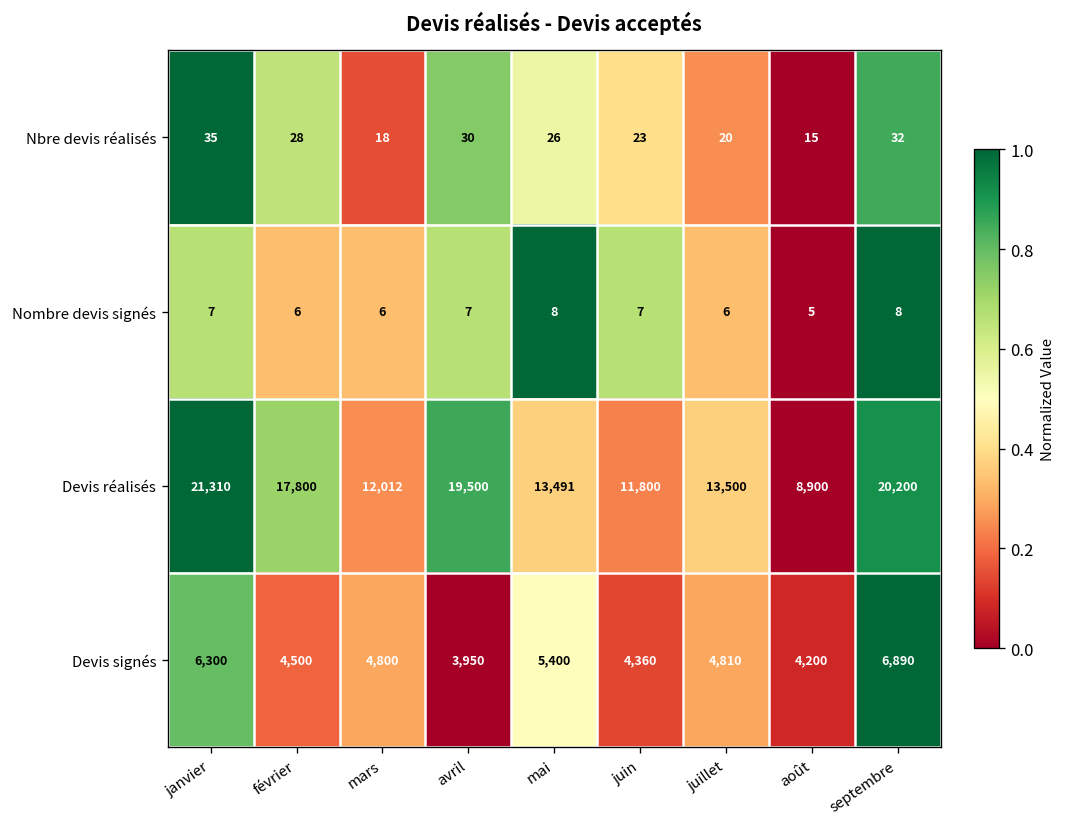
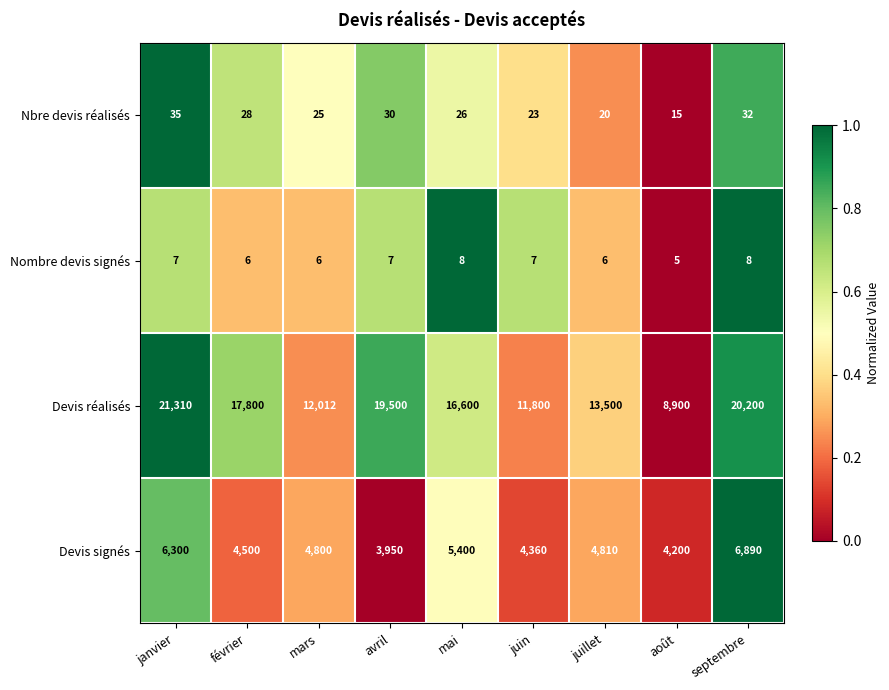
  {
    "Nbre devis réalisés": {
      "janvier": "35",
      "février": "28",
-     "mars": "18",
+     "mars": "25",
      "avril": "30",
      "mai": "26",
      "juin": "23",
      "juillet": "20",
      "août": "15",
      "septembre": "32"
    },
    "Nombre devis signés": {
      "janvier": "7",
      "février": "6",
      "mars": "6",
      "avril": "7",
      "mai": "8",
      "juin": "7",
      "juillet": "6",
      "août": "5",
      "septembre": "8"
    },
    "Devis réalisés": {
      "janvier": "21,310",
      "février": "17,800",
      "mars": "12,012",
      "avril": "19,500",
-     "mai": "13,491",
+     "mai": "16,600",
      "juin": "11,800",
      "juillet": "13,500",
      "août": "8,900",
      "septembre": "20,200"
    },
    "Devis signés": {
      "janvier": "6,300",
      "février": "4,500",
      "mars": "4,800",
      "avril": "3,950",
      "mai": "5,400",
      "juin": "4,360",
      "juillet": "4,810",
      "août": "4,200",
      "septembre": "6,890"
    }
  }
